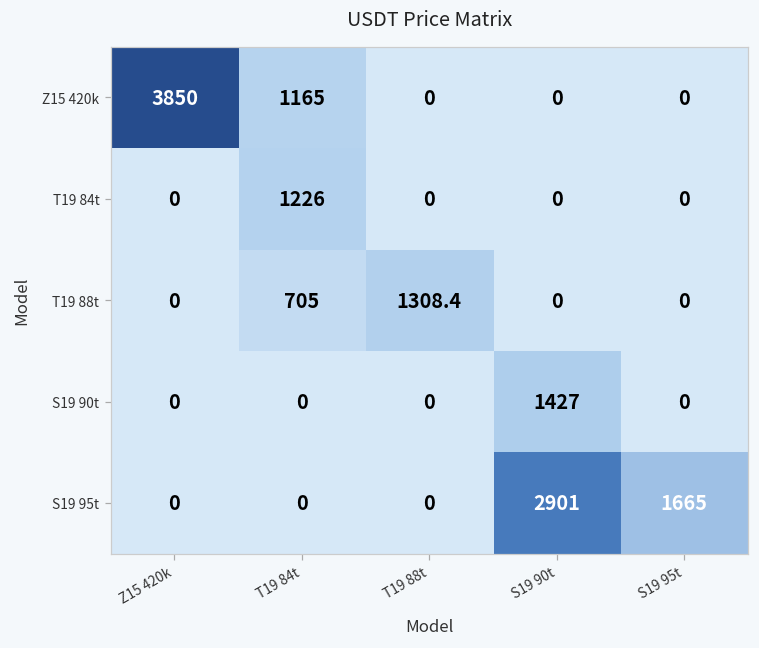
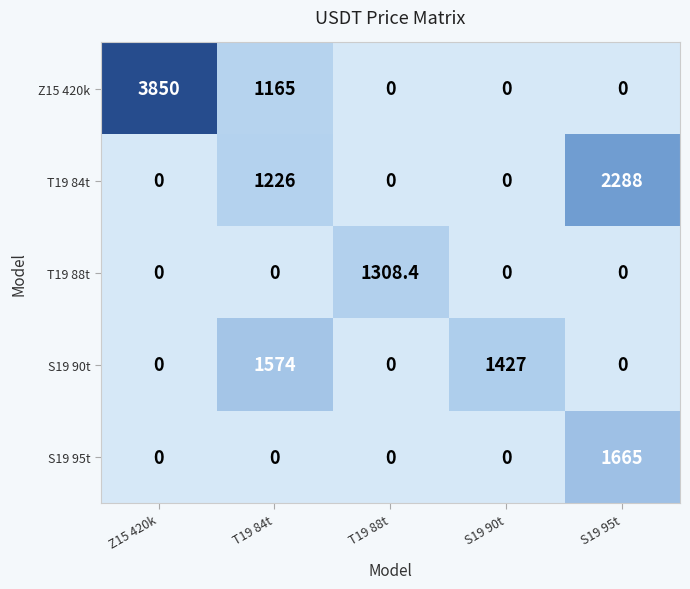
  {
    "Z15 420k": {
      "Z15 420k": 3850,
      "T19 84t": 1165,
      "T19 88t": 0,
      "S19 90t": 0,
      "S19 95t": 0
    },
    "T19 84t": {
      "Z15 420k": 0,
      "T19 84t": 1226,
      "T19 88t": 0,
      "S19 90t": 0,
-     "S19 95t": 0
+     "S19 95t": 2288
    },
    "T19 88t": {
      "Z15 420k": 0,
-     "T19 84t": 705,
+     "T19 84t": 0,
      "T19 88t": 1308.4,
      "S19 90t": 0,
      "S19 95t": 0
    },
    "S19 90t": {
      "Z15 420k": 0,
-     "T19 84t": 0,
+     "T19 84t": 1574,
      "T19 88t": 0,
      "S19 90t": 1427,
      "S19 95t": 0
    },
    "S19 95t": {
      "Z15 420k": 0,
      "T19 84t": 0,
      "T19 88t": 0,
-     "S19 90t": 2901,
+     "S19 90t": 0,
      "S19 95t": 1665
    }
  }
